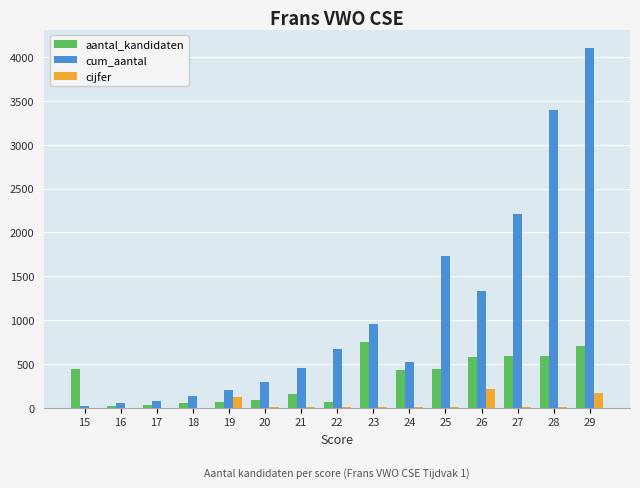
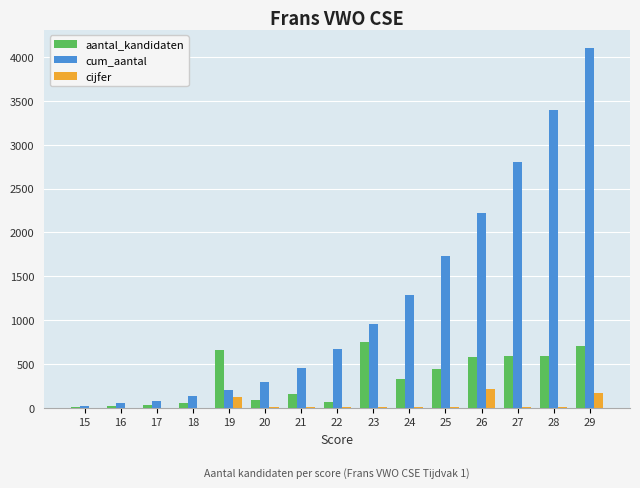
  {
    "aantal_kandidaten": {
-     "15": 400,
+     "15": 0,
      "17": 0,
      "18": 100,
-     "19": 100,
+     "19": 700,
      "20": 100,
      "21": 200,
      "22": 100,
      "23": 800,
-     "24": 400,
+     "24": 300,
      "25": 400,
      "26": 600,
      "27": 600,
      "28": 600,
      "29": 700
    },
    "cum_aantal": {
      "16": 100,
      "17": 100,
      "18": 100,
      "19": 200,
      "20": 300,
      "21": 500,
      "22": 700,
      "23": 1000,
-     "24": 500,
+     "24": 1300,
      "25": 1700,
-     "26": 1300,
-     "27": 2200,
+     "26": 2200,
+     "27": 2800,
      "28": 3400,
      "29": 4100
    },
    "cijfer": {
      "19": 100,
      "26": 200,
      "29": 200
    }
  }
